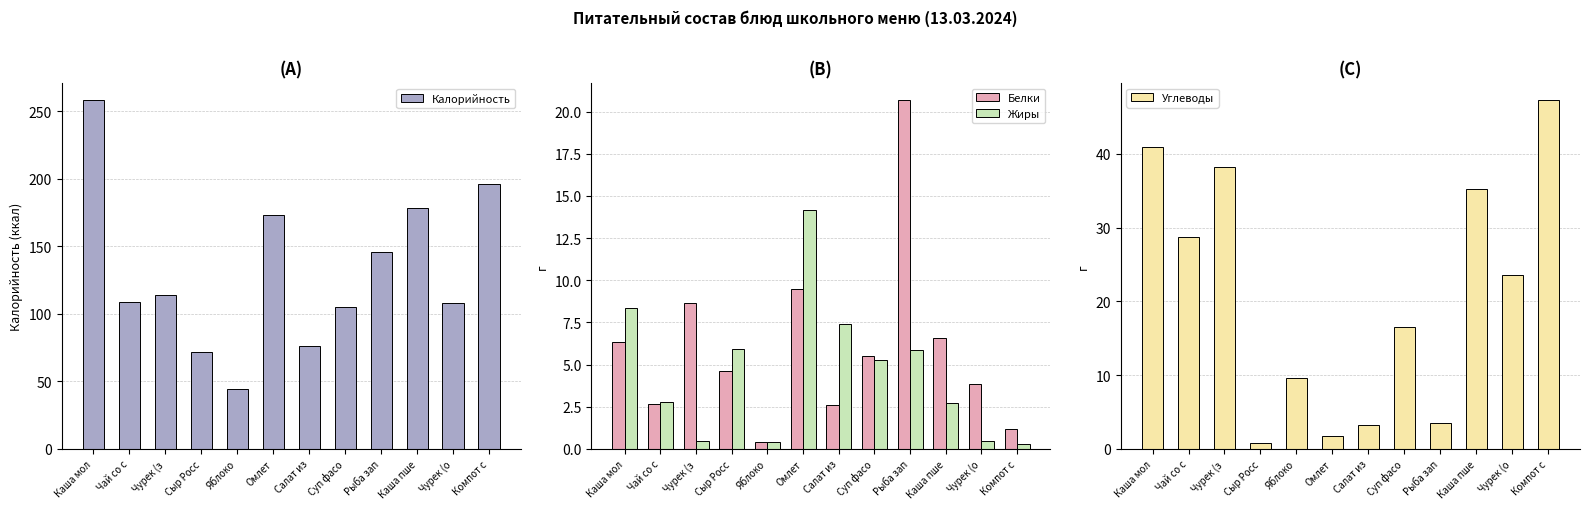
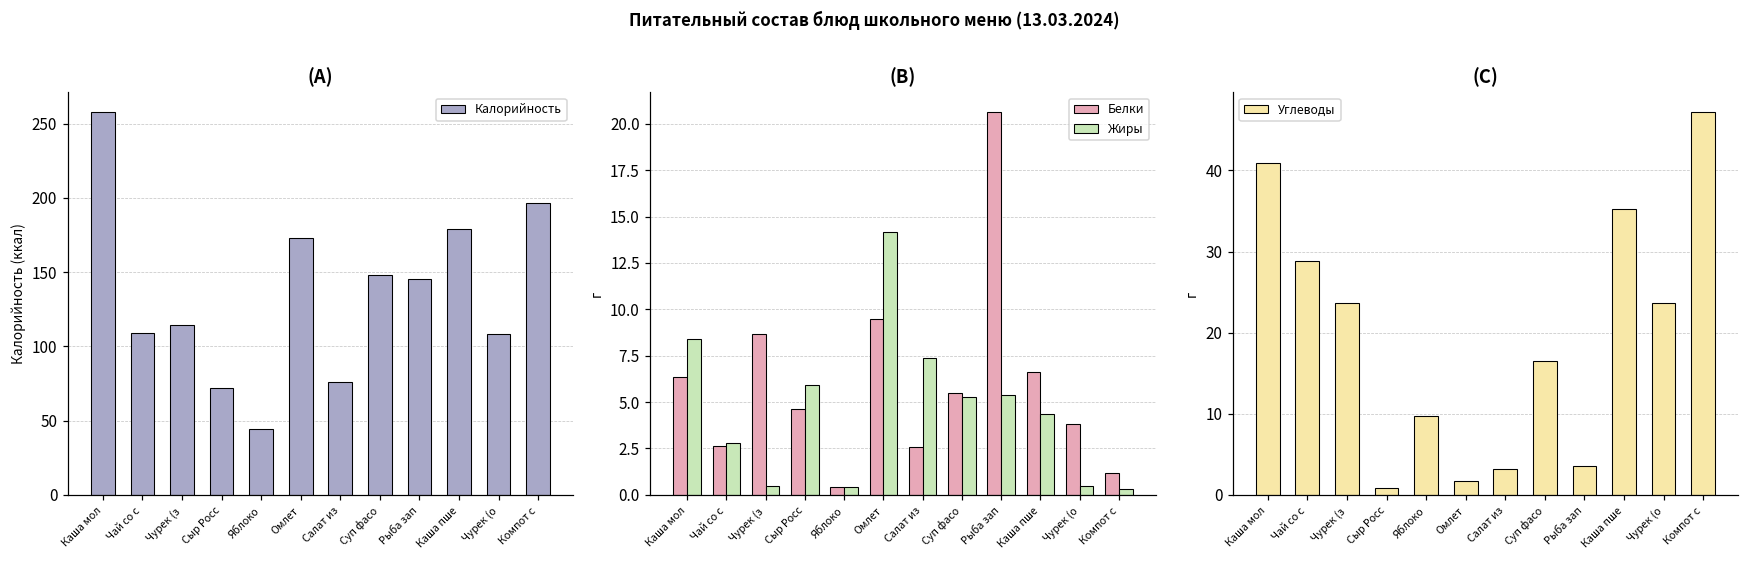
  {
    "(A)": {
      "Каша мол": 258,
      "Чай со с": 109,
      "Чурек (з": 114,
      "Сыр Росс": 72,
      "Яблоко": 44,
      "Омлет": 173,
      "Салат из": 76,
-     "Суп фасо": 105,
+     "Суп фасо": 148,
      "Рыба зап": 146,
      "Каша пше": 179,
      "Чурек (о": 108,
      "Компот с": 196
    },
    "(B)": {
      "Белки": {
        "Каша мол": 6.3,
        "Чай со с": 2.6,
        "Чурек (з": 8.7,
        "Сыр Росс": 4.6,
        "Яблоко": 0.4,
        "Омлет": 9.5,
        "Салат из": 2.6,
        "Суп фасо": 5.5,
        "Рыба зап": 20.7,
        "Каша пше": 6.6,
        "Чурек (о": 3.8,
        "Компот с": 1.2
      },
      "Жиры": {
        "Каша мол": 8.4,
        "Чай со с": 2.8,
        "Чурек (з": 0.5,
        "Сыр Росс": 5.9,
        "Яблоко": 0.4,
        "Омлет": 14.2,
        "Салат из": 7.4,
        "Суп фасо": 5.3,
-       "Рыба зап": 5.9,
-       "Каша пше": 2.7,
+       "Рыба зап": 5.4,
+       "Каша пше": 4.4,
        "Чурек (о": 0.5,
        "Компот с": 0.3
      }
    },
    "(C)": {
      "Каша мол": 41,
      "Чай со с": 29,
-     "Чурек (з": 38,
+     "Чурек (з": 24,
      "Сыр Росс": 1,
      "Яблоко": 10,
      "Омлет": 2,
      "Салат из": 3,
      "Суп фасо": 17,
      "Рыба зап": 4,
      "Каша пше": 35,
      "Чурек (о": 24,
      "Компот с": 47
    }
  }
